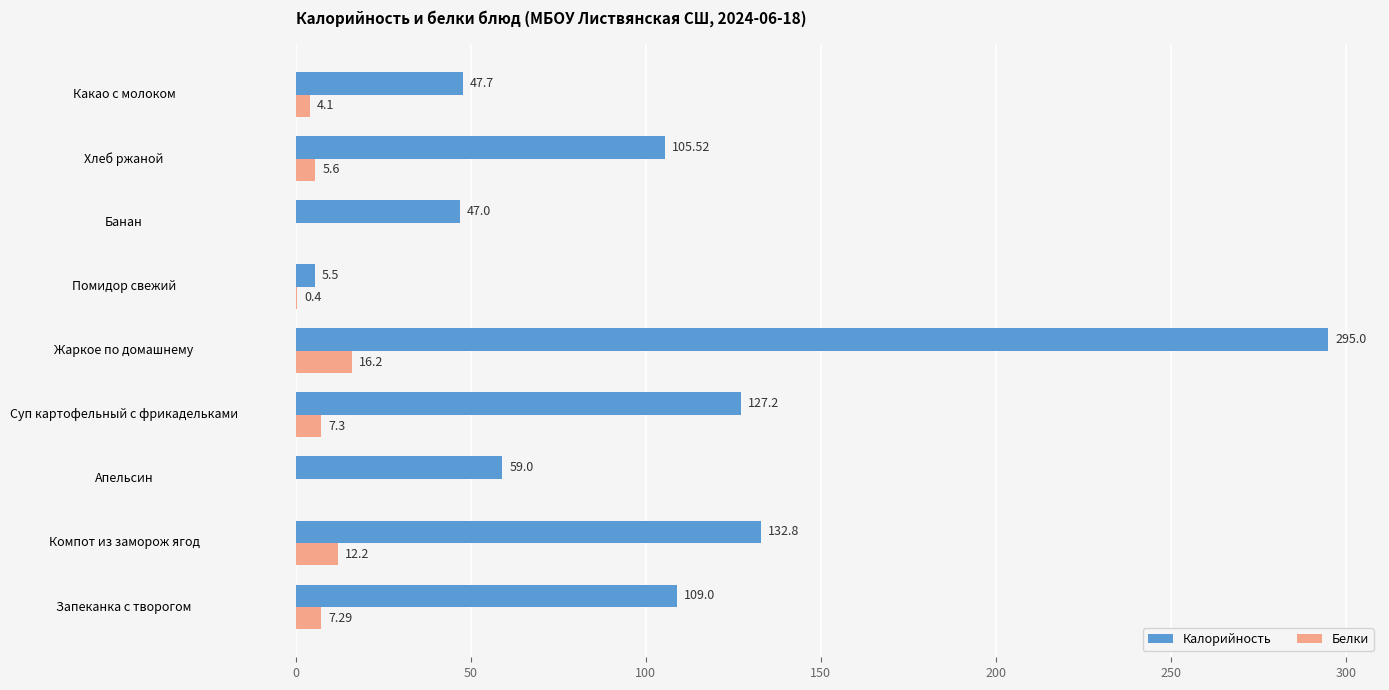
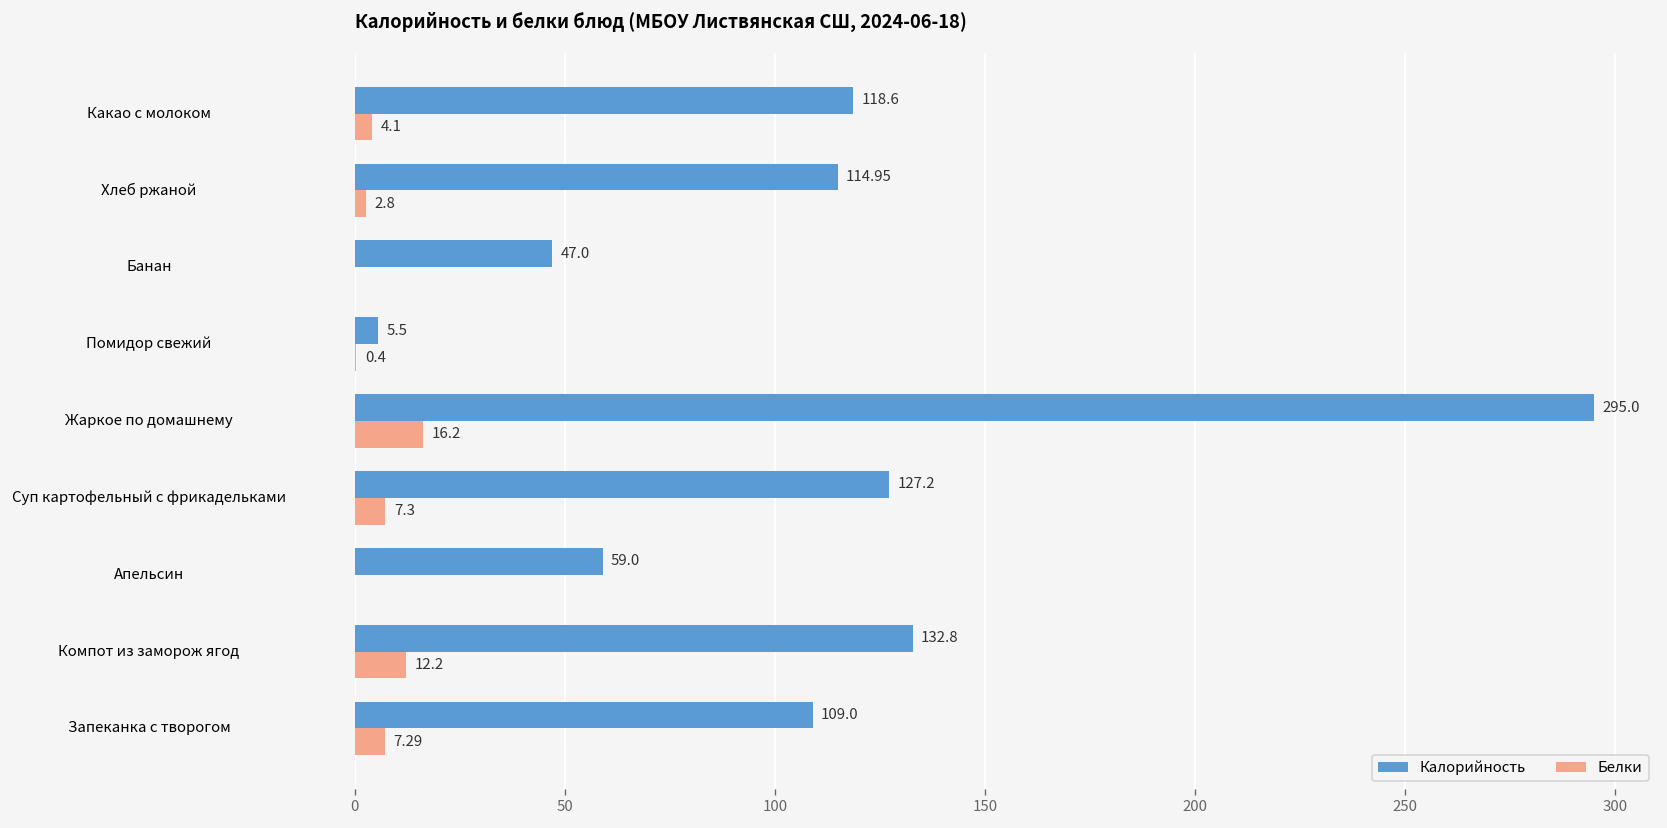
  {
    "Калорийность": {
-     "Какао с молоком": 47.7,
-     "Хлеб ржаной": 105.52,
+     "Какао с молоком": 118.6,
+     "Хлеб ржаной": 114.95,
      "Банан": 47.0,
      "Помидор свежий": 5.5,
      "Жаркое по домашнему": 295.0,
      "Суп картофельный с фрикадельками": 127.2,
      "Апельсин": 59.0,
      "Компот из заморож ягод": 132.8,
      "Запеканка с творогом": 109.0
    },
    "Белки": {
      "Какао с молоком": 4.1,
-     "Хлеб ржаной": 5.6,
+     "Хлеб ржаной": 2.8,
      "Помидор свежий": 0.4,
      "Жаркое по домашнему": 16.2,
      "Суп картофельный с фрикадельками": 7.3,
      "Компот из заморож ягод": 12.2,
      "Запеканка с творогом": 7.29
    }
  }
